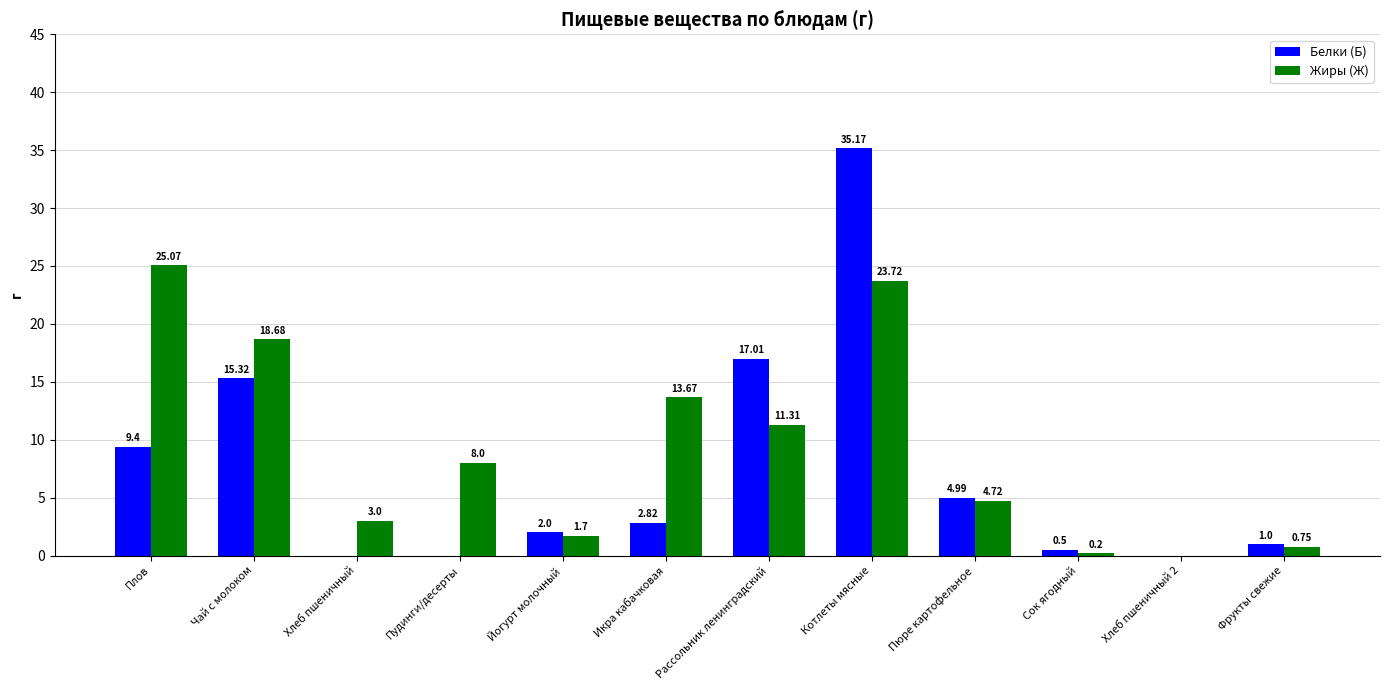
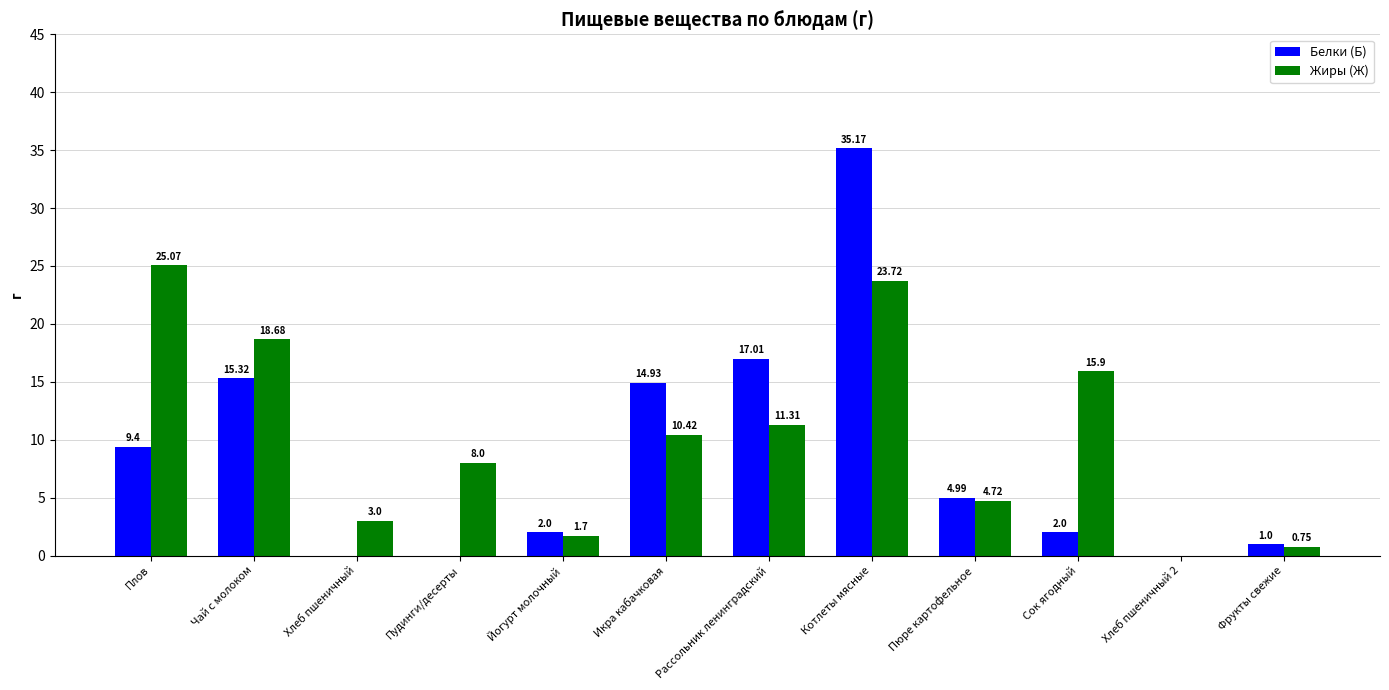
  {
    "Белки (Б)": {
      "Плов": 9.4,
      "Чай с молоком": 15.32,
      "Йогурт молочный": 2.0,
-     "Икра кабачковая": 2.82,
+     "Икра кабачковая": 14.93,
      "Рассольник ленинградский": 17.01,
      "Котлеты мясные": 35.17,
      "Пюре картофельное": 4.99,
-     "Сок ягодный": 0.5,
+     "Сок ягодный": 2.0,
      "Фрукты свежие": 1.0
    },
    "Жиры (Ж)": {
      "Плов": 25.07,
      "Чай с молоком": 18.68,
      "Хлеб пшеничный": 3.0,
      "Пудинги/десерты": 8.0,
      "Йогурт молочный": 1.7,
-     "Икра кабачковая": 13.67,
+     "Икра кабачковая": 10.42,
      "Рассольник ленинградский": 11.31,
      "Котлеты мясные": 23.72,
      "Пюре картофельное": 4.72,
-     "Сок ягодный": 0.2,
+     "Сок ягодный": 15.9,
      "Фрукты свежие": 0.75
    }
  }
